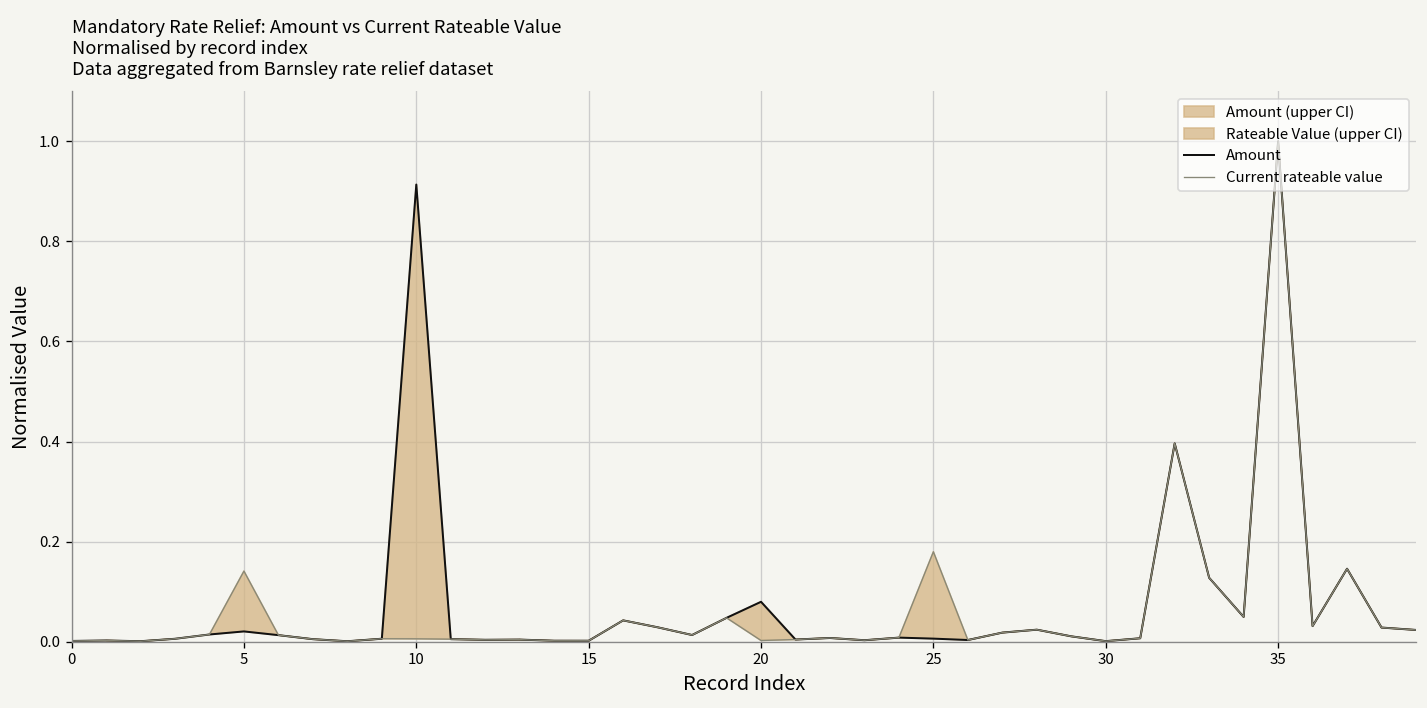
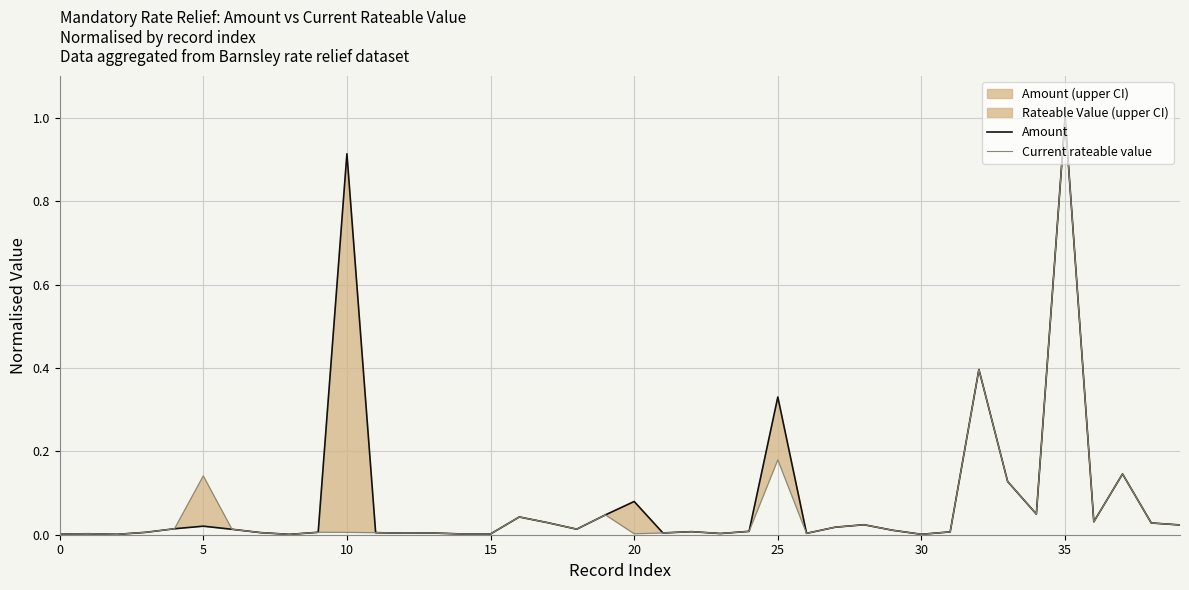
  {
    "Amount": {
      "5": 0.02,
      "10": 0.91,
      "20": 0.08,
-     "25": 0.01
+     "25": 0.33
    },
    "Current rateable value": {
      "5": 0.14,
      "10": 0.01,
      "20": 0.00,
      "25": 0.18
    }
  }
